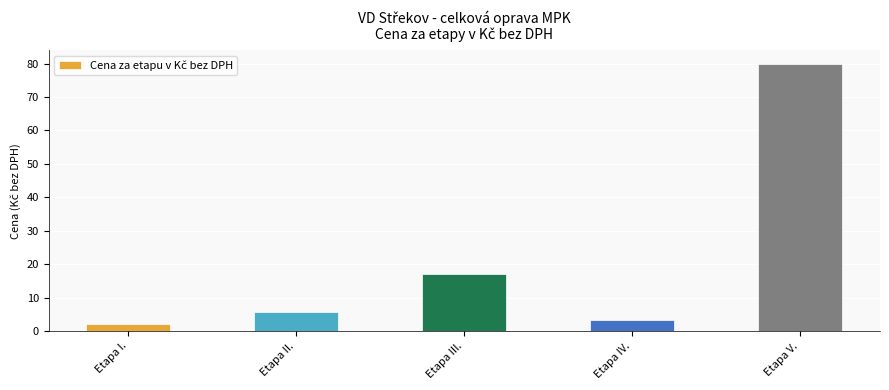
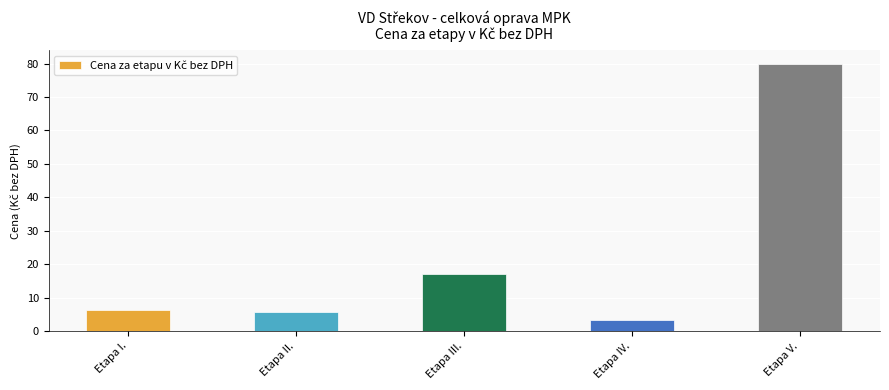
  {
-   "Etapa I.": 2,
+   "Etapa I.": 6,
    "Etapa II.": 6,
    "Etapa III.": 17,
    "Etapa IV.": 3,
    "Etapa V.": 80
  }
